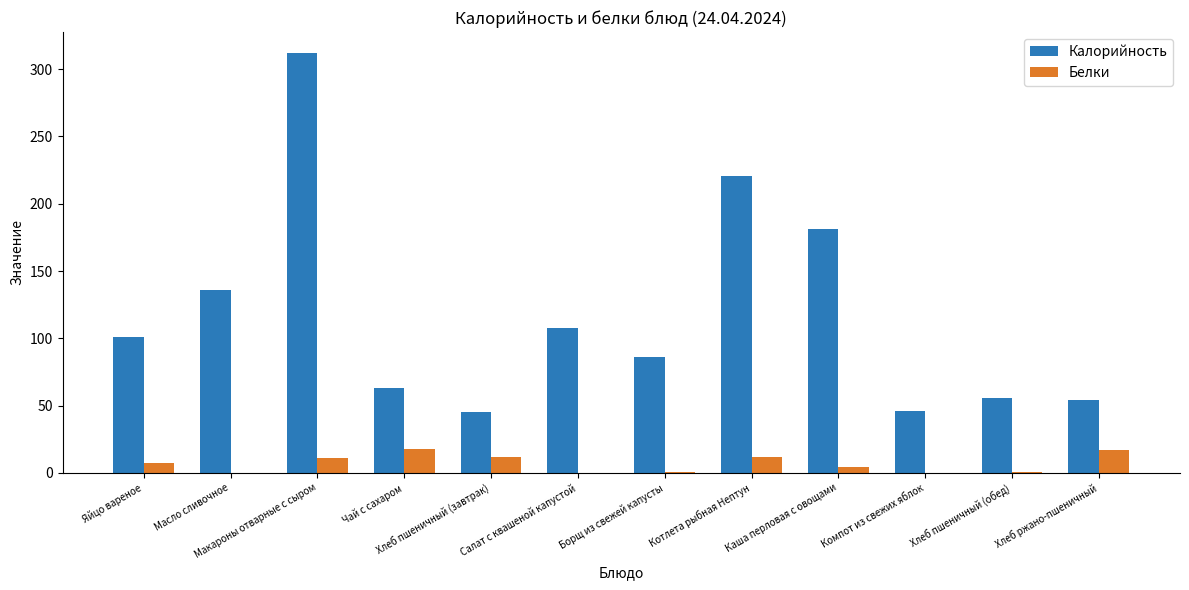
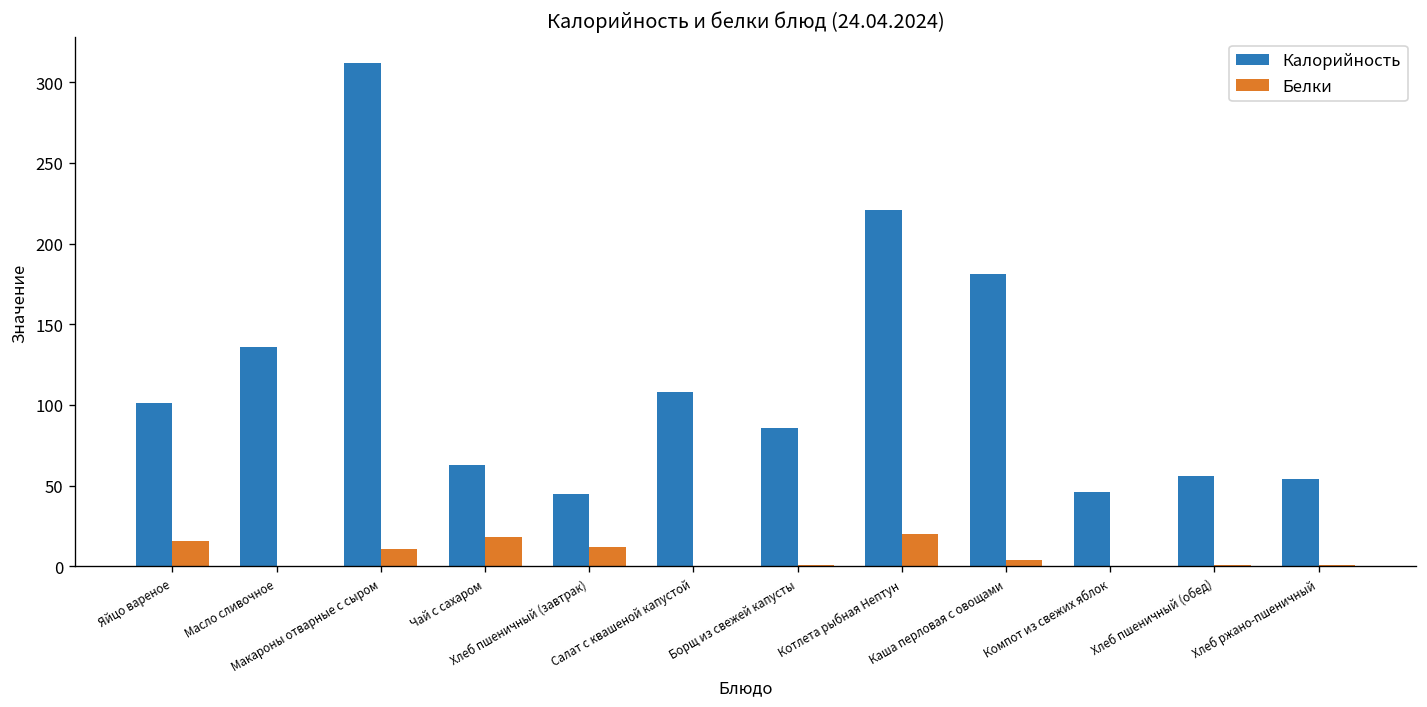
  {
    "Калорийность": {
      "Яйцо вареное": 101,
      "Масло сливочное": 136,
      "Макароны отварные с сыром": 312,
      "Чай с сахаром": 63,
      "Хлеб пшеничный (завтрак)": 45,
      "Салат с квашеной капустой": 108,
      "Борщ из свежей капусты": 86,
      "Котлета рыбная Нептун": 221,
      "Каша перловая с овощами": 181,
      "Компот из свежих яблок": 46,
      "Хлеб пшеничный (обед)": 56,
      "Хлеб ржано-пшеничный": 54
    },
    "Белки": {
-     "Яйцо вареное": 7,
+     "Яйцо вареное": 16,
      "Масло сливочное": 0,
      "Макароны отварные с сыром": 11,
      "Чай с сахаром": 18,
      "Хлеб пшеничный (завтрак)": 12,
      "Салат с квашеной капустой": 0,
-     "Котлета рыбная Нептун": 12,
+     "Котлета рыбная Нептун": 20,
      "Каша перловая с овощами": 4,
      "Компот из свежих яблок": 0,
-     "Хлеб ржано-пшеничный": 17
+     "Хлеб ржано-пшеничный": 1
    }
  }
